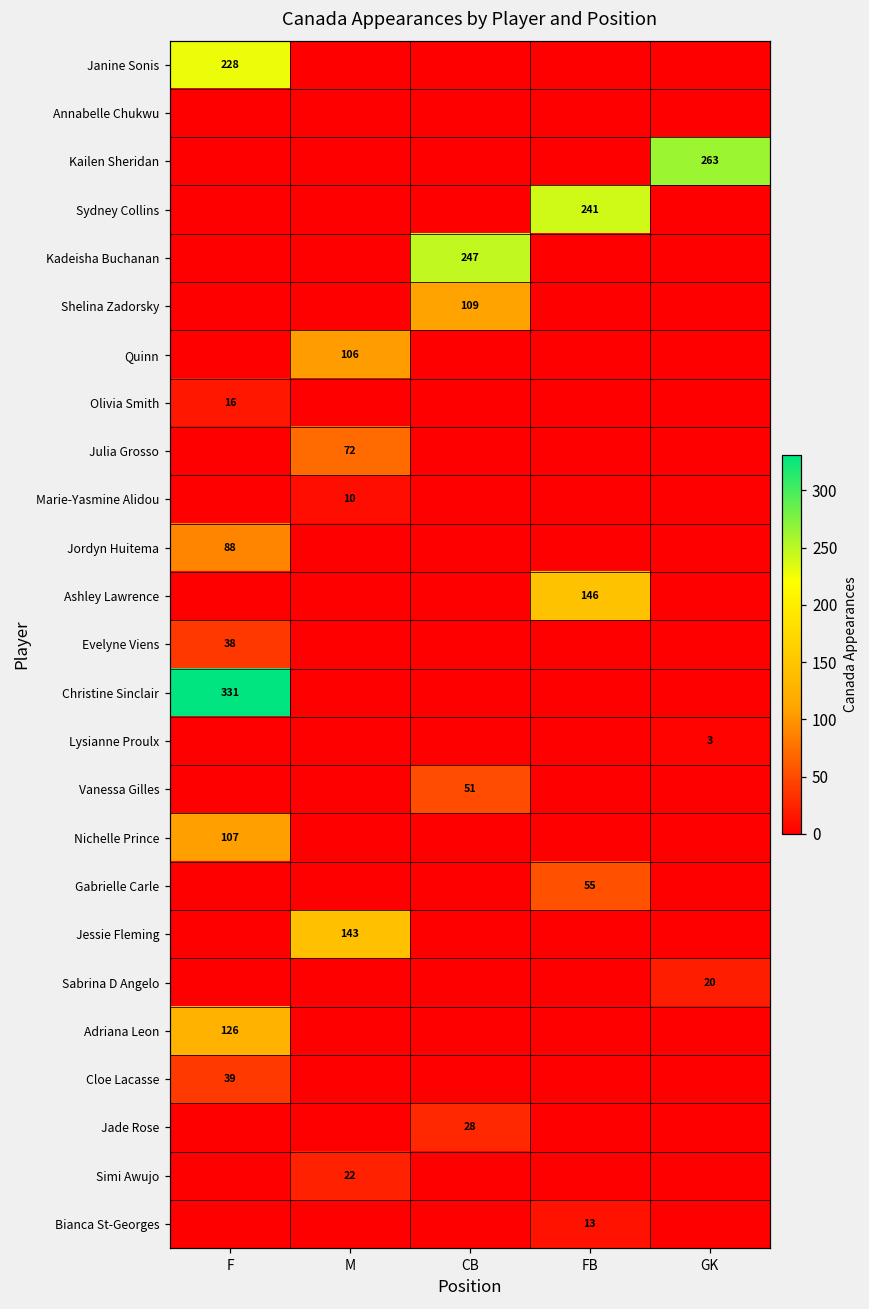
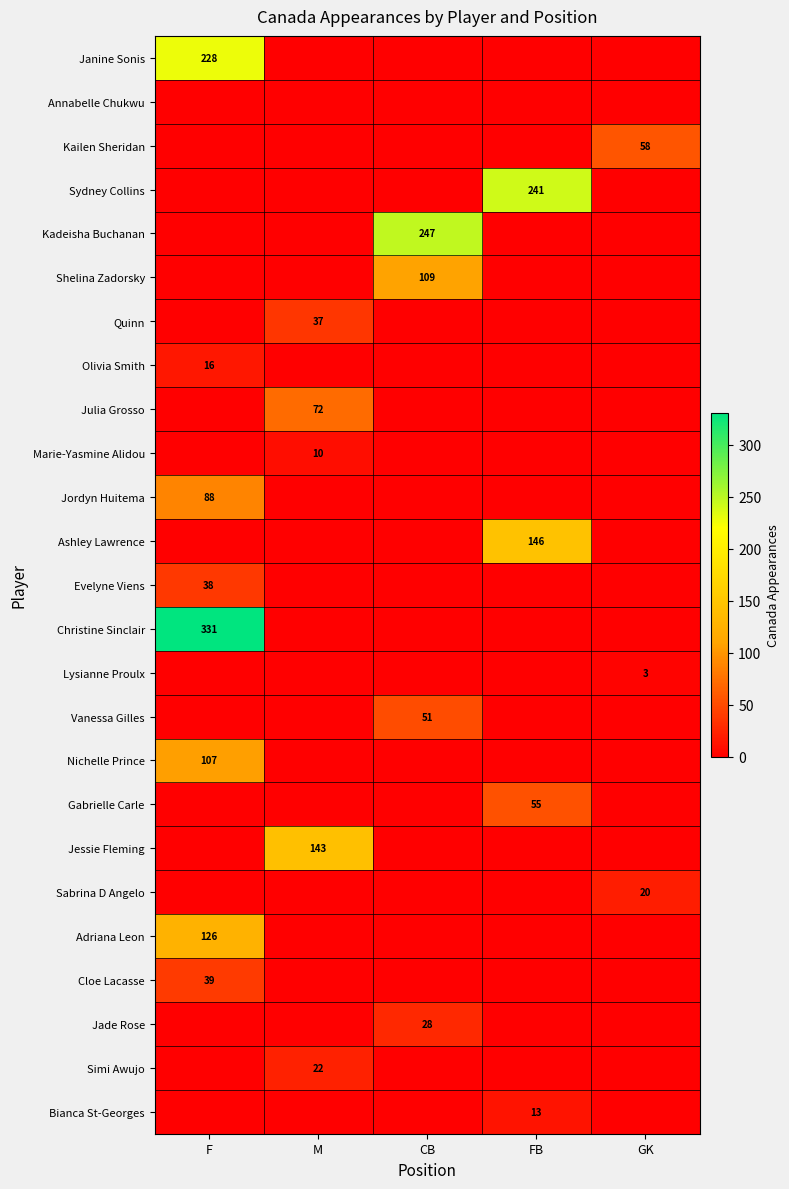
  {
    "Janine Sonis": {
      "F": 228
    },
    "Kailen Sheridan": {
-     "GK": 263
+     "GK": 58
    },
    "Sydney Collins": {
      "FB": 241
    },
    "Kadeisha Buchanan": {
      "CB": 247
    },
    "Shelina Zadorsky": {
      "CB": 109
    },
    "Quinn": {
-     "M": 106
+     "M": 37
    },
    "Olivia Smith": {
      "F": 16
    },
    "Julia Grosso": {
      "M": 72
    },
    "Marie-Yasmine Alidou": {
      "M": 10
    },
    "Jordyn Huitema": {
      "F": 88
    },
    "Ashley Lawrence": {
      "FB": 146
    },
    "Evelyne Viens": {
      "F": 38
    },
    "Christine Sinclair": {
      "F": 331
    },
    "Lysianne Proulx": {
      "GK": 3
    },
    "Vanessa Gilles": {
      "CB": 51
    },
    "Nichelle Prince": {
      "F": 107
    },
    "Gabrielle Carle": {
      "FB": 55
    },
    "Jessie Fleming": {
      "M": 143
    },
    "Sabrina D Angelo": {
      "GK": 20
    },
    "Adriana Leon": {
      "F": 126
    },
    "Cloe Lacasse": {
      "F": 39
    },
    "Jade Rose": {
      "CB": 28
    },
    "Simi Awujo": {
      "M": 22
    },
    "Bianca St-Georges": {
      "FB": 13
    }
  }
